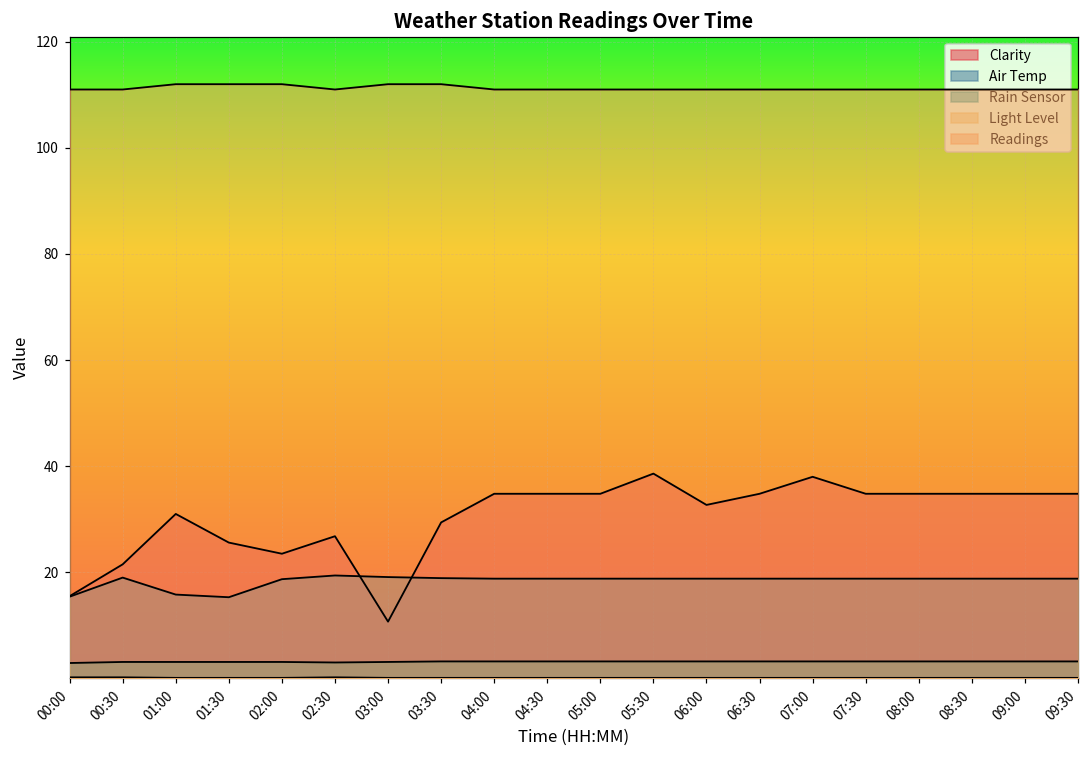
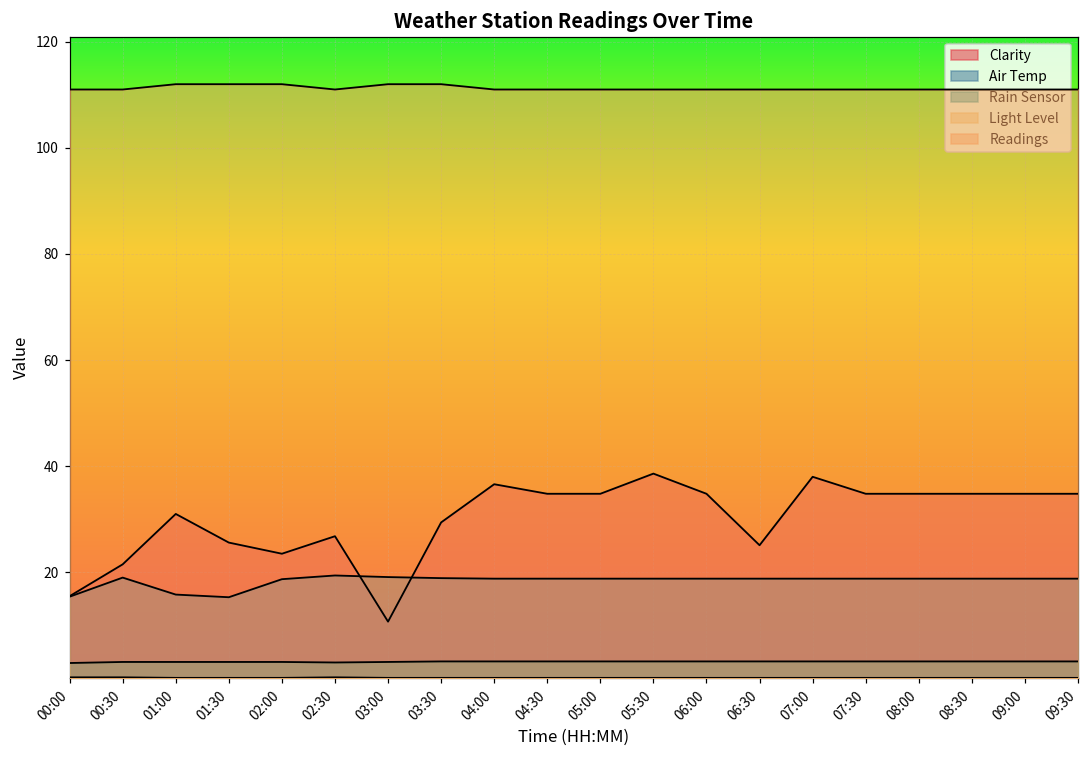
  {
    "Clarity": {
      "00:30": 22,
      "01:00": 31,
      "01:30": 26,
      "02:00": 24,
      "02:30": 27,
      "03:00": 11,
      "03:30": 29,
-     "04:00": 35,
+     "04:00": 37,
      "04:30": 35,
      "05:00": 35,
      "05:30": 39,
-     "06:00": 33,
-     "06:30": 35,
+     "06:00": 35,
+     "06:30": 25,
      "07:00": 38,
      "07:30": 35,
      "08:00": 35,
      "08:30": 35,
      "09:00": 35,
      "09:30": 35
    }
  }
